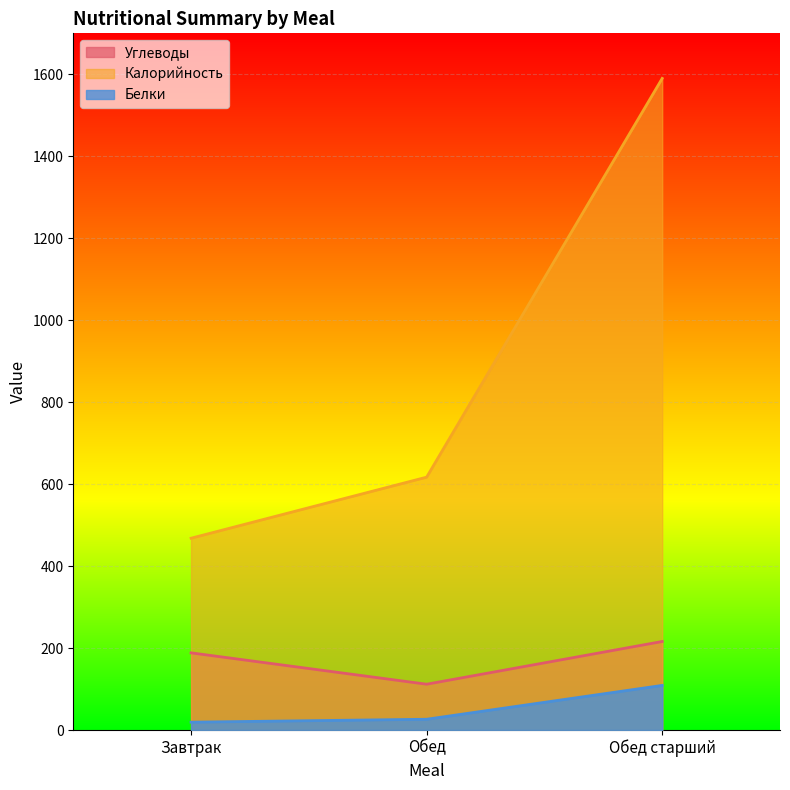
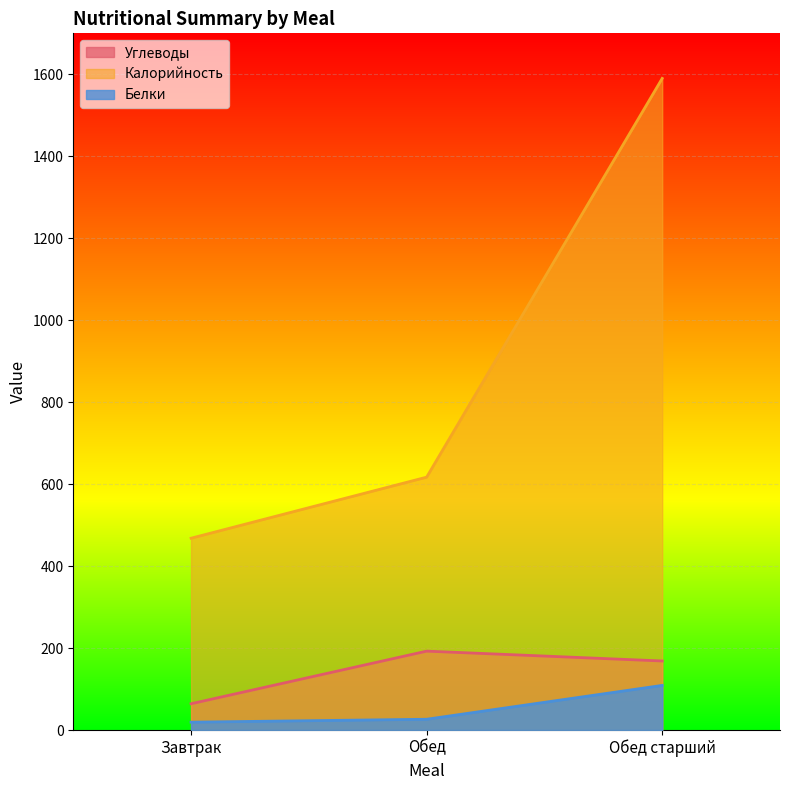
  {
    "Углеводы": {
-     "Завтрак": 190,
-     "Обед": 110,
-     "Обед старший": 220
+     "Завтрак": 60,
+     "Обед": 190,
+     "Обед старший": 170
    },
    "Калорийность": {
      "Завтрак": 470,
      "Обед": 620,
      "Обед старший": 1590
    },
    "Белки": {
      "Завтрак": 20,
      "Обед": 30,
      "Обед старший": 110
    }
  }
